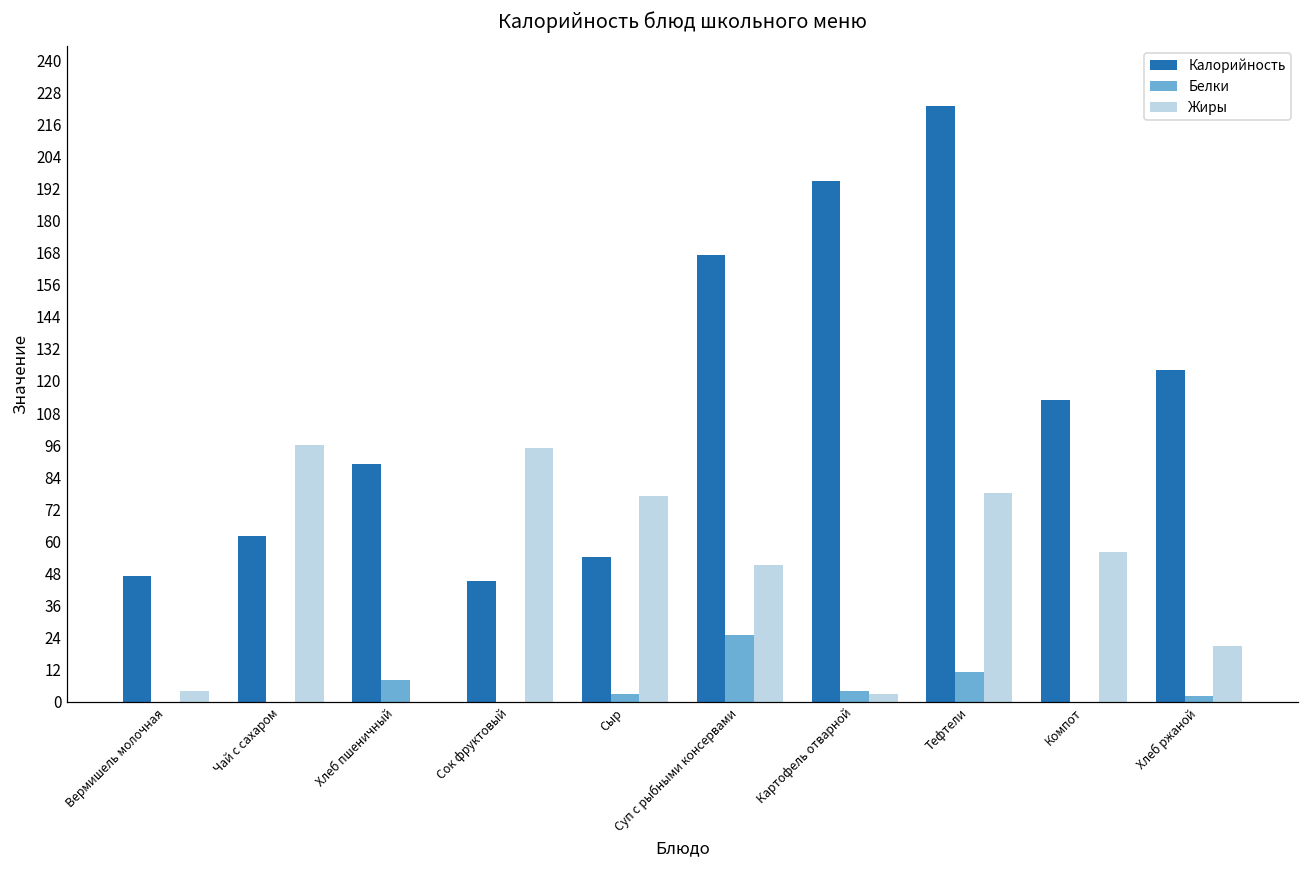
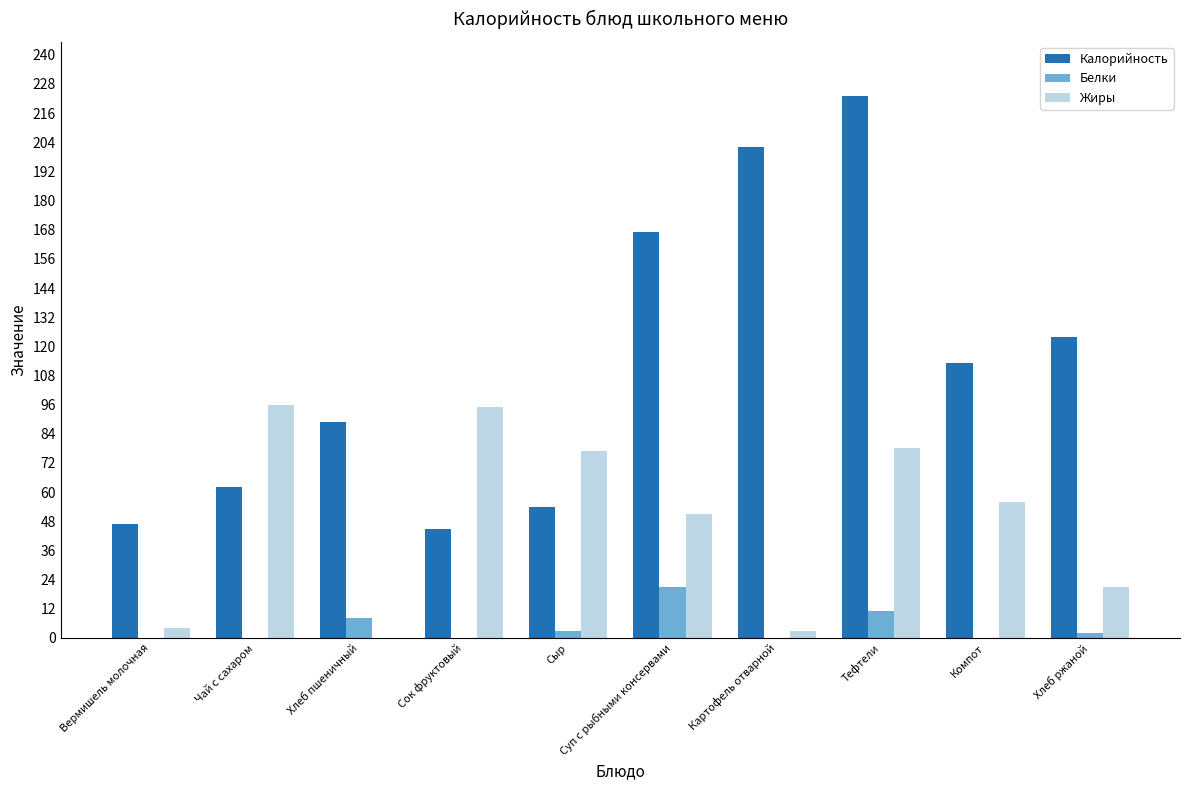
  {
    "Калорийность": {
      "Вермишель молочная": 47,
      "Чай с сахаром": 62,
      "Хлеб пшеничный": 89,
      "Сок фруктовый": 45,
      "Сыр": 54,
      "Суп с рыбными консервами": 167,
-     "Картофель отварной": 195,
+     "Картофель отварной": 202,
      "Тефтели": 223,
      "Компот": 113,
      "Хлеб ржаной": 124
    },
    "Белки": {
      "Вермишель молочная": 0,
      "Чай с сахаром": 0,
      "Хлеб пшеничный": 8,
      "Сок фруктовый": 0,
      "Сыр": 3,
-     "Суп с рыбными консервами": 25,
-     "Картофель отварной": 4,
+     "Суп с рыбными консервами": 21,
+     "Картофель отварной": 0,
      "Тефтели": 11,
      "Компот": 0,
      "Хлеб ржаной": 2
    },
    "Жиры": {
      "Вермишель молочная": 4,
      "Чай с сахаром": 96,
      "Хлеб пшеничный": 0,
      "Сок фруктовый": 95,
      "Сыр": 77,
      "Суп с рыбными консервами": 51,
      "Картофель отварной": 3,
      "Тефтели": 78,
      "Компот": 56,
      "Хлеб ржаной": 21
    }
  }
